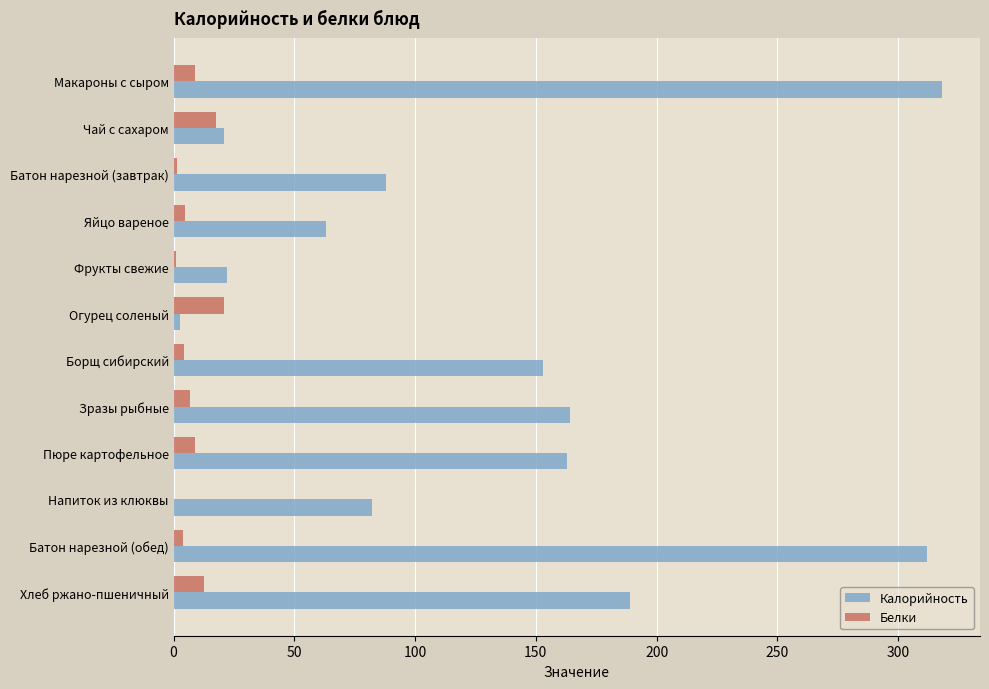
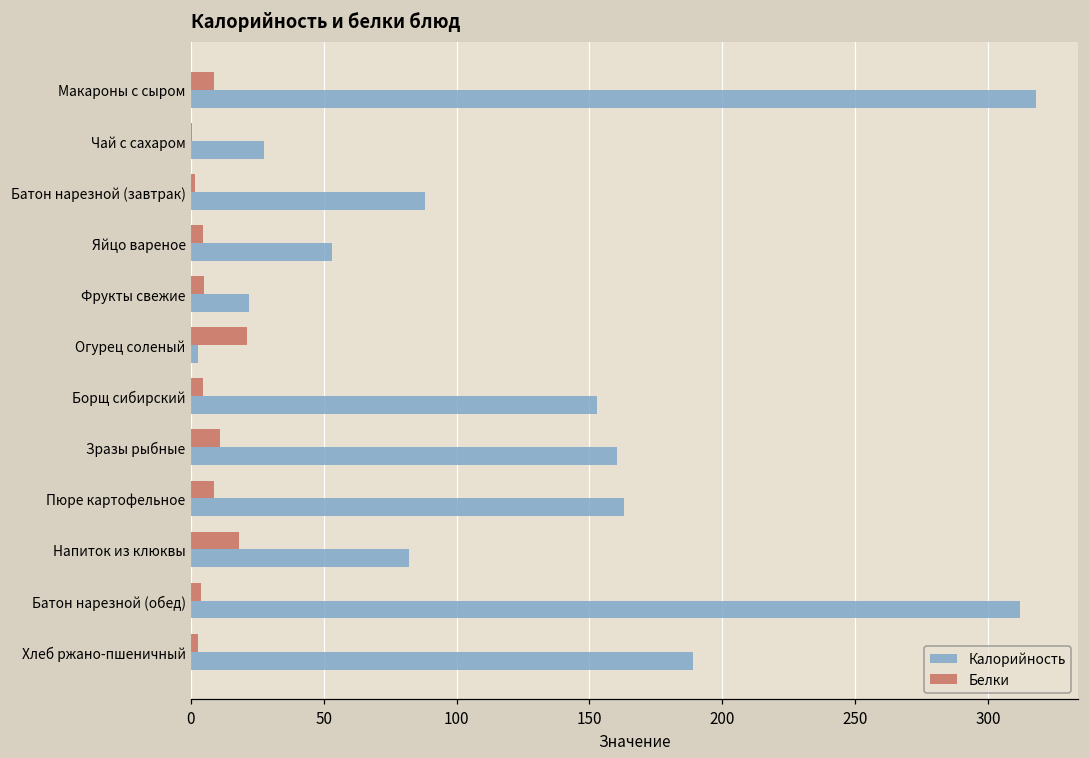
  {
    "Калорийность": {
      "Макароны с сыром": 318,
-     "Чай с сахаром": 21,
+     "Чай с сахаром": 27,
      "Батон нарезной (завтрак)": 88,
-     "Яйцо вареное": 63,
+     "Яйцо вареное": 53,
      "Фрукты свежие": 22,
      "Огурец соленый": 3,
      "Борщ сибирский": 153,
-     "Зразы рыбные": 164,
+     "Зразы рыбные": 160,
      "Пюре картофельное": 163,
      "Напиток из клюквы": 82,
      "Батон нарезной (обед)": 312,
      "Хлеб ржано-пшеничный": 189
    },
    "Белки": {
      "Макароны с сыром": 9,
-     "Чай с сахаром": 18,
+     "Чай с сахаром": 0,
      "Батон нарезной (завтрак)": 2,
      "Яйцо вареное": 5,
-     "Фрукты свежие": 1,
+     "Фрукты свежие": 5,
      "Огурец соленый": 21,
      "Борщ сибирский": 5,
-     "Зразы рыбные": 7,
+     "Зразы рыбные": 11,
      "Пюре картофельное": 9,
-     "Напиток из клюквы": 0,
+     "Напиток из клюквы": 18,
      "Батон нарезной (обед)": 4,
-     "Хлеб ржано-пшеничный": 13
+     "Хлеб ржано-пшеничный": 3
    }
  }
